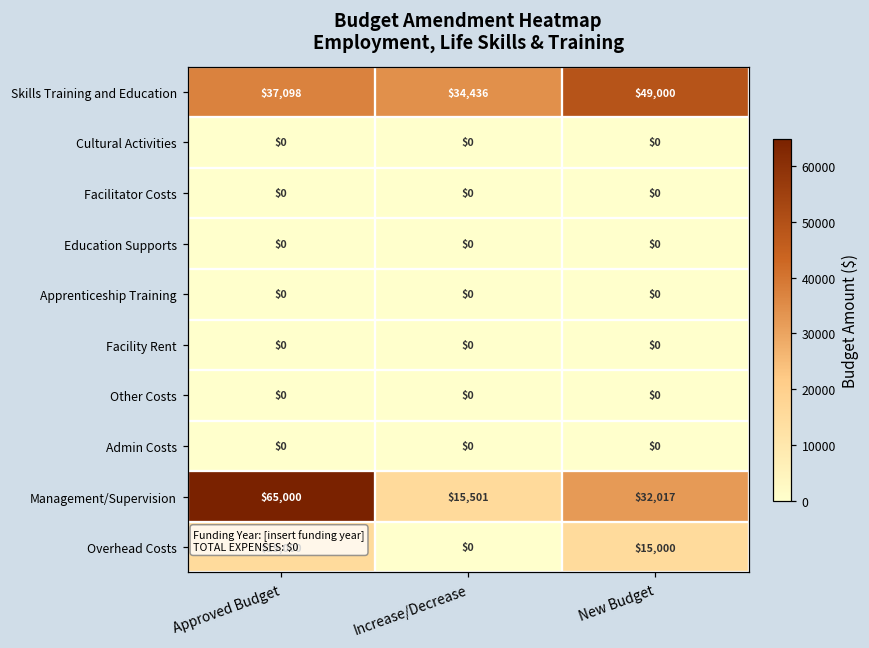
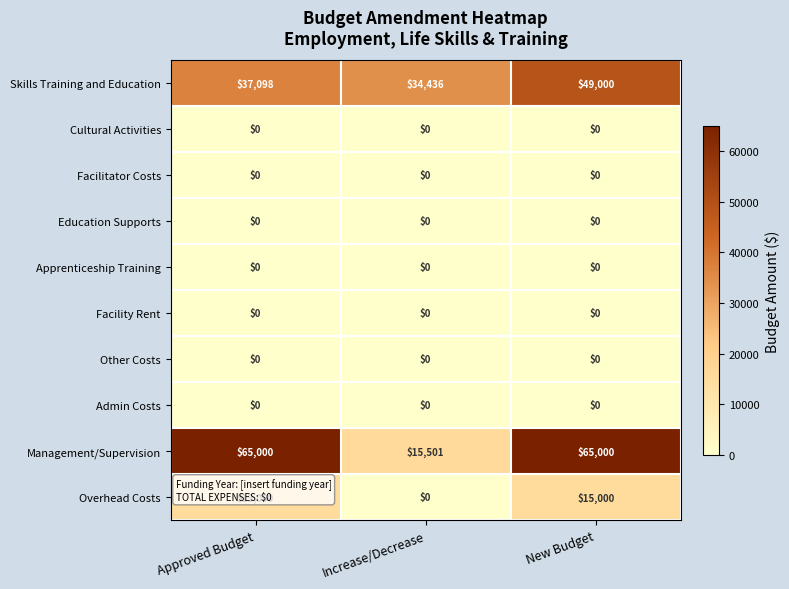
  {
    "Skills Training and Education": {
      "Approved Budget": "$37,098",
      "Increase/Decrease": "$34,436",
      "New Budget": "$49,000"
    },
    "Cultural Activities": {
      "Approved Budget": "$0",
      "Increase/Decrease": "$0",
      "New Budget": "$0"
    },
    "Facilitator Costs": {
      "Approved Budget": "$0",
      "Increase/Decrease": "$0",
      "New Budget": "$0"
    },
    "Education Supports": {
      "Approved Budget": "$0",
      "Increase/Decrease": "$0",
      "New Budget": "$0"
    },
    "Apprenticeship Training": {
      "Approved Budget": "$0",
      "Increase/Decrease": "$0",
      "New Budget": "$0"
    },
    "Facility Rent": {
      "Approved Budget": "$0",
      "Increase/Decrease": "$0",
      "New Budget": "$0"
    },
    "Other Costs": {
      "Approved Budget": "$0",
      "Increase/Decrease": "$0",
      "New Budget": "$0"
    },
    "Admin Costs": {
      "Approved Budget": "$0",
      "Increase/Decrease": "$0",
      "New Budget": "$0"
    },
    "Management/Supervision": {
      "Approved Budget": "$65,000",
      "Increase/Decrease": "$15,501",
-     "New Budget": "$32,017"
+     "New Budget": "$65,000"
    },
    "Overhead Costs": {
      "Increase/Decrease": "$0",
      "New Budget": "$15,000"
    }
  }
